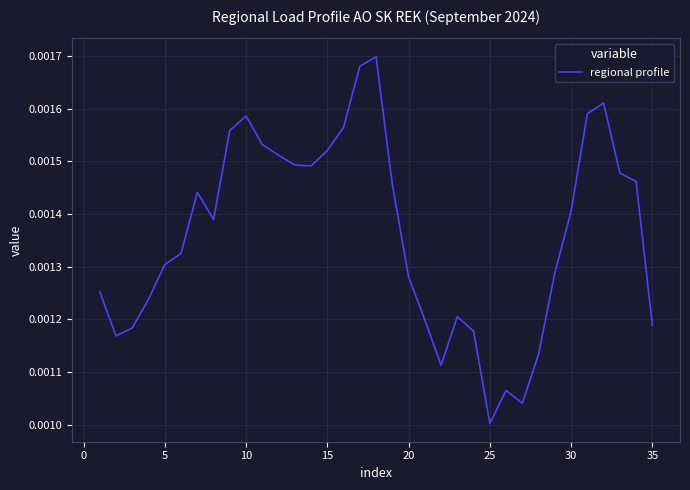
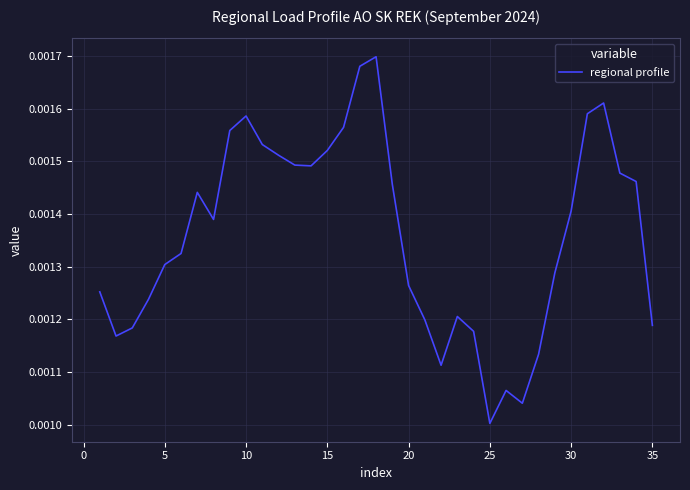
  {
    "5": 0.00130,
    "10": 0.00159,
    "15": 0.00152,
-   "20": 0.00128,
+   "20": 0.00126,
    "25": 0.00100,
    "30": 0.00141,
    "35": 0.00119
  }
